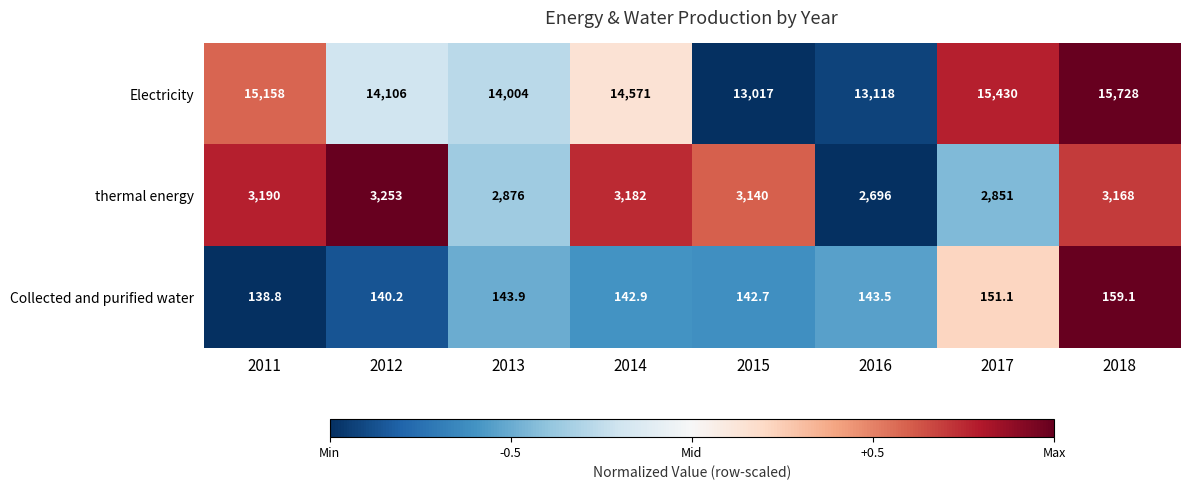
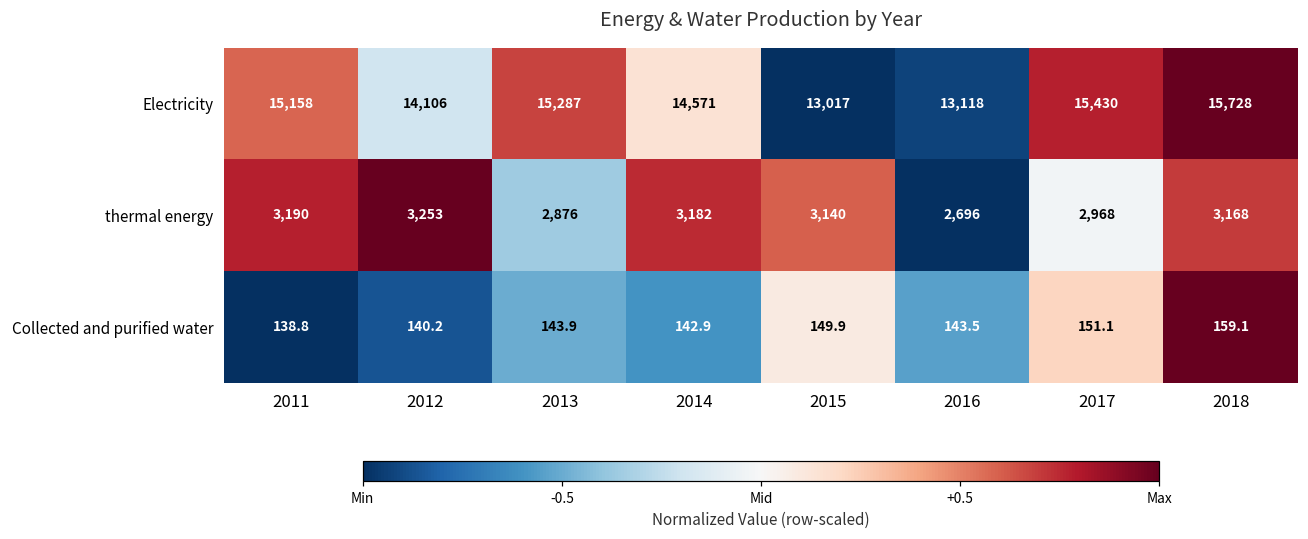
  {
    "Electricity": {
      "2011": "15,158",
      "2012": "14,106",
-     "2013": "14,004",
+     "2013": "15,287",
      "2014": "14,571",
      "2015": "13,017",
      "2016": "13,118",
      "2017": "15,430",
      "2018": "15,728"
    },
    "thermal energy": {
      "2011": "3,190",
      "2012": "3,253",
      "2013": "2,876",
      "2014": "3,182",
      "2015": "3,140",
      "2016": "2,696",
-     "2017": "2,851",
+     "2017": "2,968",
      "2018": "3,168"
    },
    "Collected and purified water": {
      "2011": "138.8",
      "2012": "140.2",
      "2013": "143.9",
      "2014": "142.9",
-     "2015": "142.7",
+     "2015": "149.9",
      "2016": "143.5",
      "2017": "151.1",
      "2018": "159.1"
    }
  }
